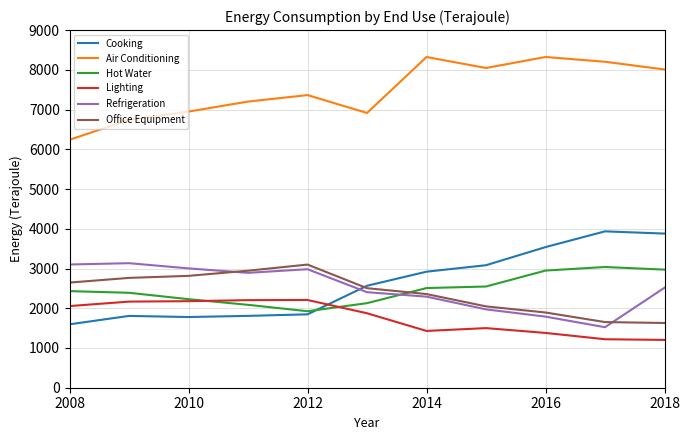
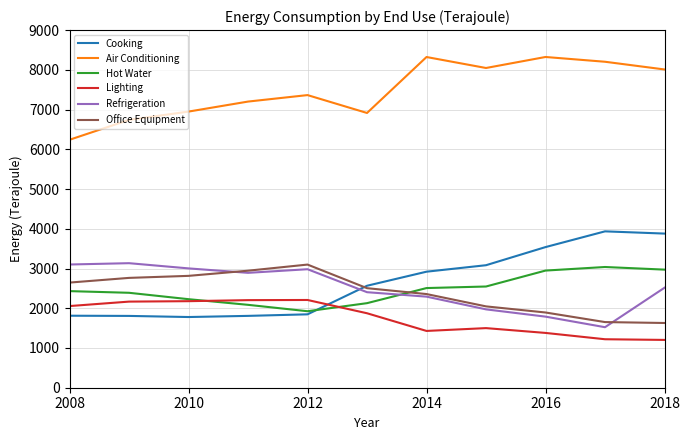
  {
    "Cooking": {
-     "2008": 1600,
+     "2008": 1800,
      "2010": 1800,
      "2012": 1800,
      "2014": 2900,
      "2016": 3500,
      "2018": 3900
    },
    "Air Conditioning": {
      "2008": 6200,
      "2010": 6900,
      "2012": 7400,
      "2014": 8300,
      "2016": 8300,
      "2018": 8000
    },
    "Hot Water": {
      "2008": 2400,
      "2012": 1900,
      "2014": 2500,
      "2016": 2900,
      "2018": 3000
    },
    "Lighting": {
      "2008": 2100,
      "2012": 2200,
      "2014": 1400,
      "2016": 1400,
      "2018": 1200
    },
    "Refrigeration": {
      "2008": 3100,
      "2010": 3000,
      "2012": 3000,
      "2016": 1800,
      "2018": 2500
    },
    "Office Equipment": {
      "2008": 2600,
      "2010": 2800,
      "2012": 3100,
      "2016": 1900,
      "2018": 1600
    }
  }
